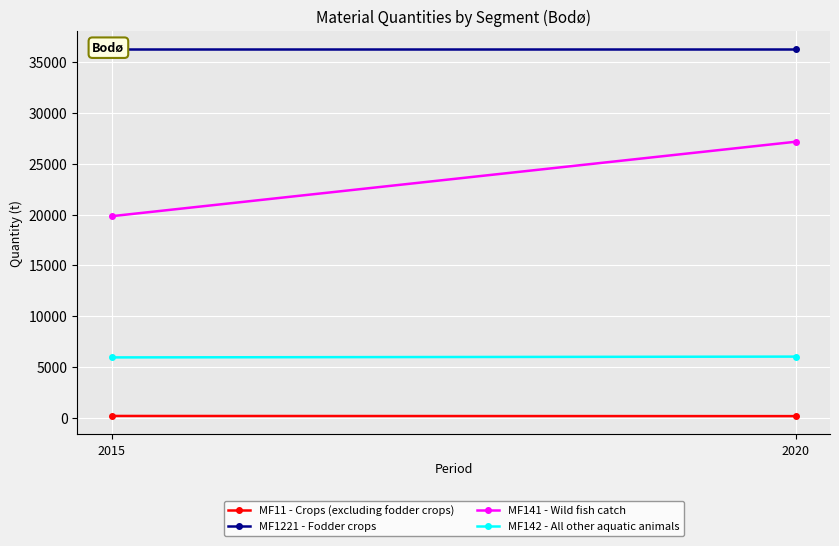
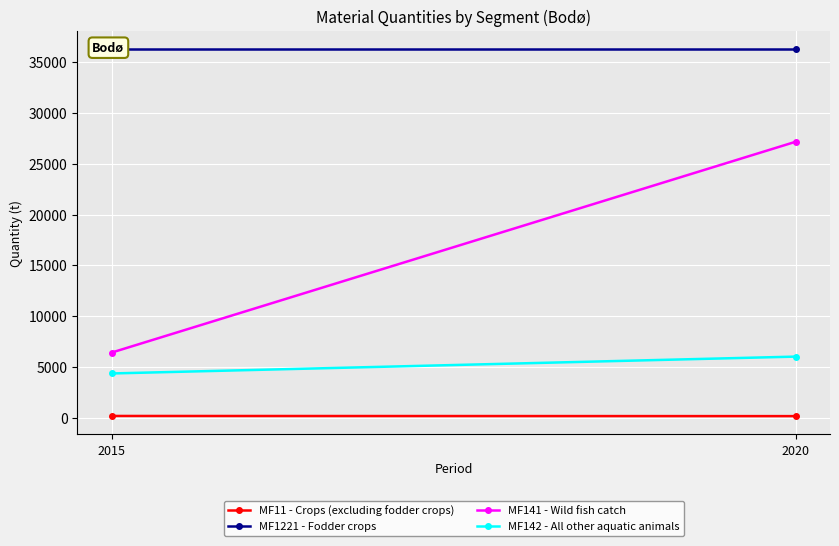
  {
    "MF11 - Crops (excluding fodder crops)": {
      "2015": 200,
      "2020": 200
    },
    "MF1221 - Fodder crops": {
      "2020": 36200
    },
    "MF141 - Wild fish catch": {
-     "2015": 19800,
+     "2015": 6400,
      "2020": 27200
    },
    "MF142 - All other aquatic animals": {
-     "2015": 6000,
+     "2015": 4400,
      "2020": 6000
    }
  }
